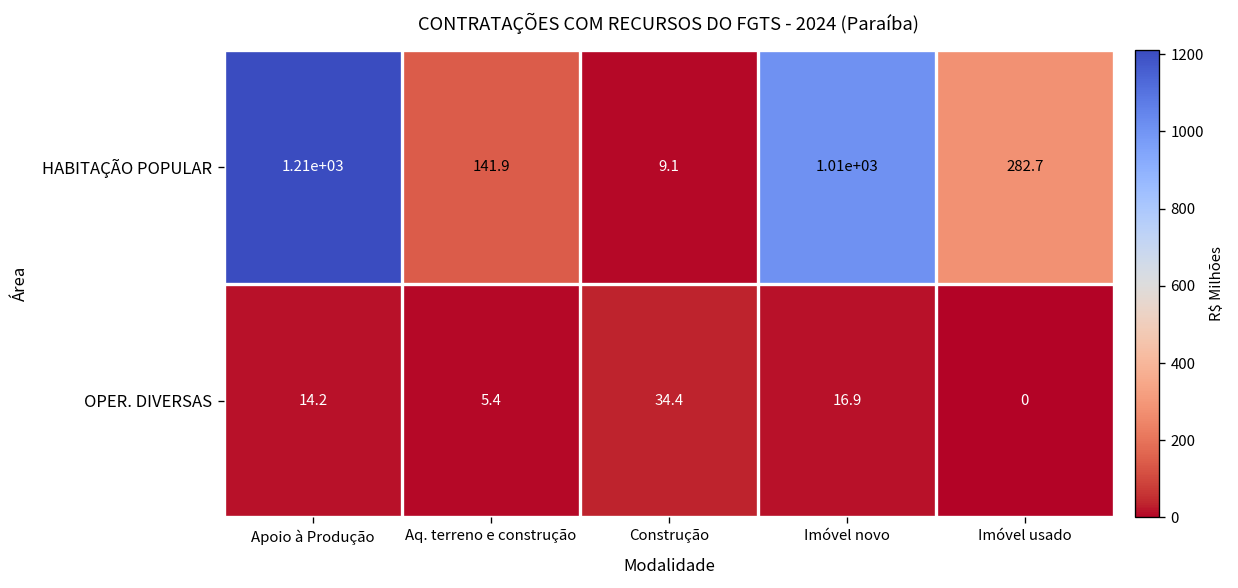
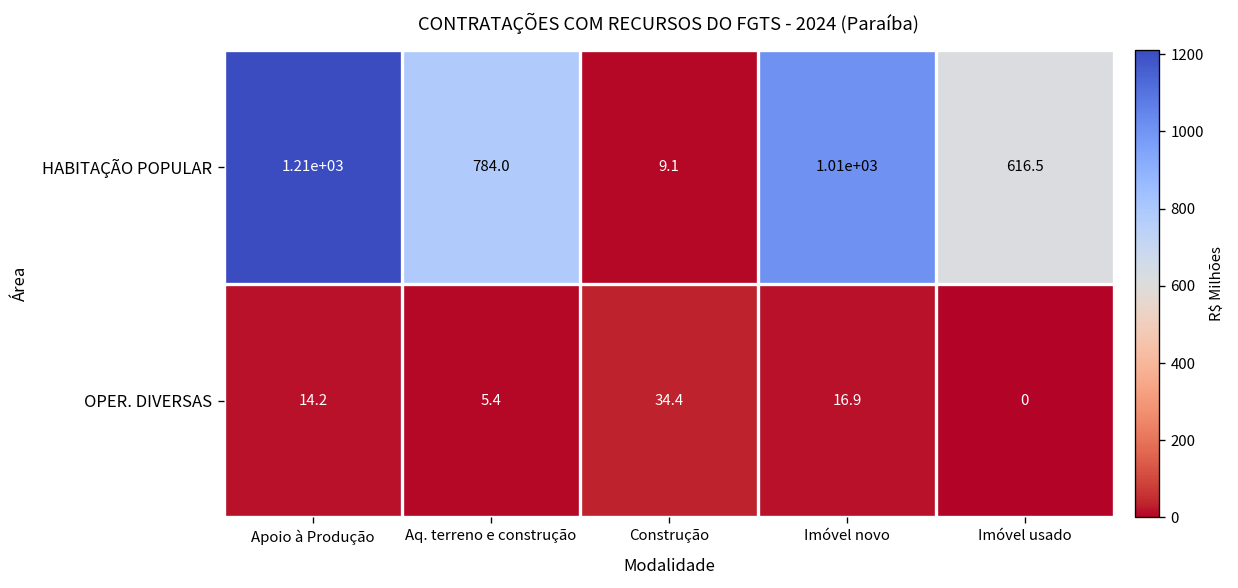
  {
    "HABITAÇÃO POPULAR": {
      "Apoio à Produção": "1.21e+03",
-     "Aq. terreno e construção": "141.9",
+     "Aq. terreno e construção": "784.0",
      "Construção": "9.1",
      "Imóvel novo": "1.01e+03",
-     "Imóvel usado": "282.7"
+     "Imóvel usado": "616.5"
    },
    "OPER. DIVERSAS": {
      "Apoio à Produção": "14.2",
      "Aq. terreno e construção": "5.4",
      "Construção": "34.4",
      "Imóvel novo": "16.9",
      "Imóvel usado": "0"
    }
  }
